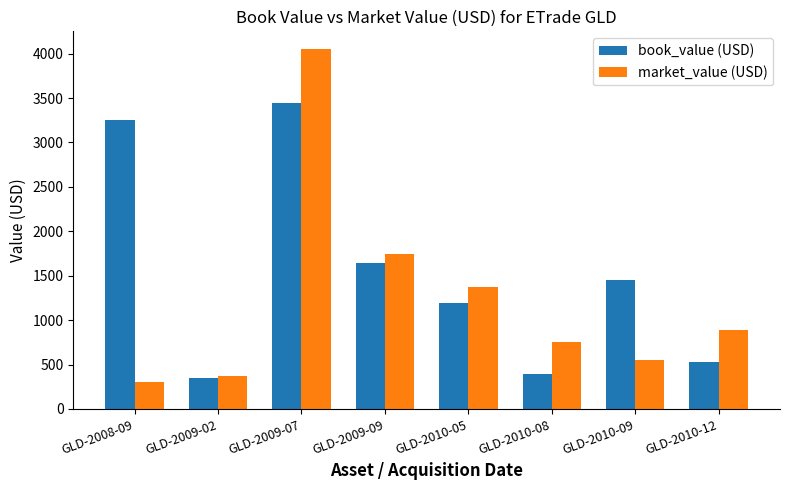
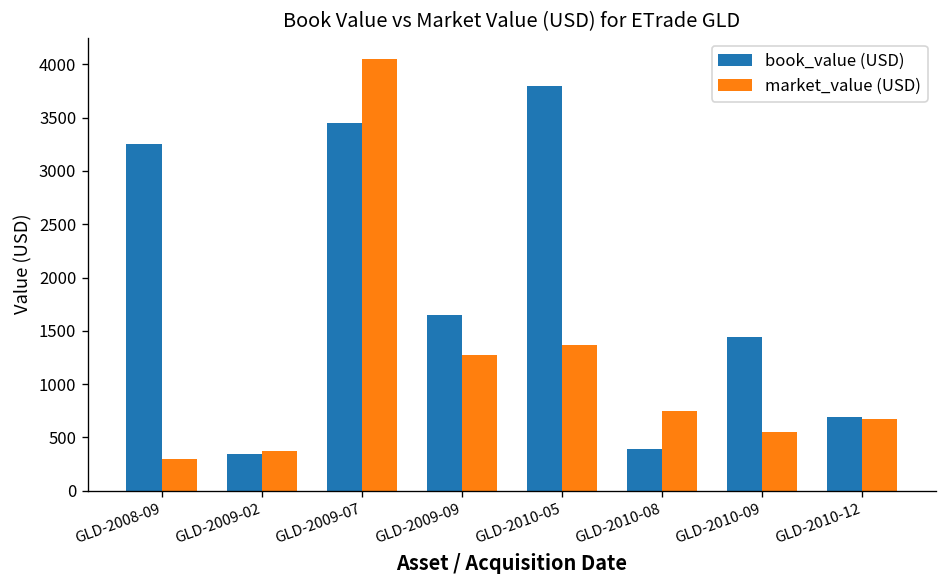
  {
    "book_value (USD)": {
      "GLD-2008-09": 3300,
      "GLD-2009-02": 300,
      "GLD-2009-07": 3400,
      "GLD-2009-09": 1600,
-     "GLD-2010-05": 1200,
+     "GLD-2010-05": 3800,
      "GLD-2010-08": 400,
      "GLD-2010-09": 1400,
-     "GLD-2010-12": 500
+     "GLD-2010-12": 700
    },
    "market_value (USD)": {
      "GLD-2008-09": 300,
      "GLD-2009-02": 400,
      "GLD-2009-07": 4000,
-     "GLD-2009-09": 1700,
+     "GLD-2009-09": 1300,
      "GLD-2010-05": 1400,
      "GLD-2010-08": 700,
      "GLD-2010-09": 600,
-     "GLD-2010-12": 900
+     "GLD-2010-12": 700
    }
  }
